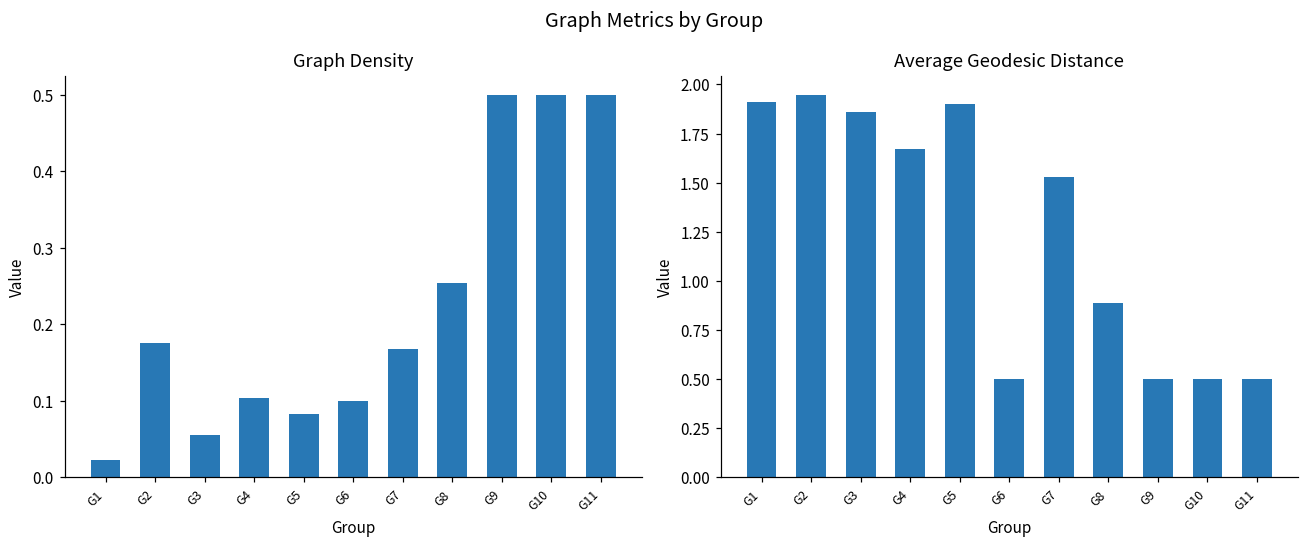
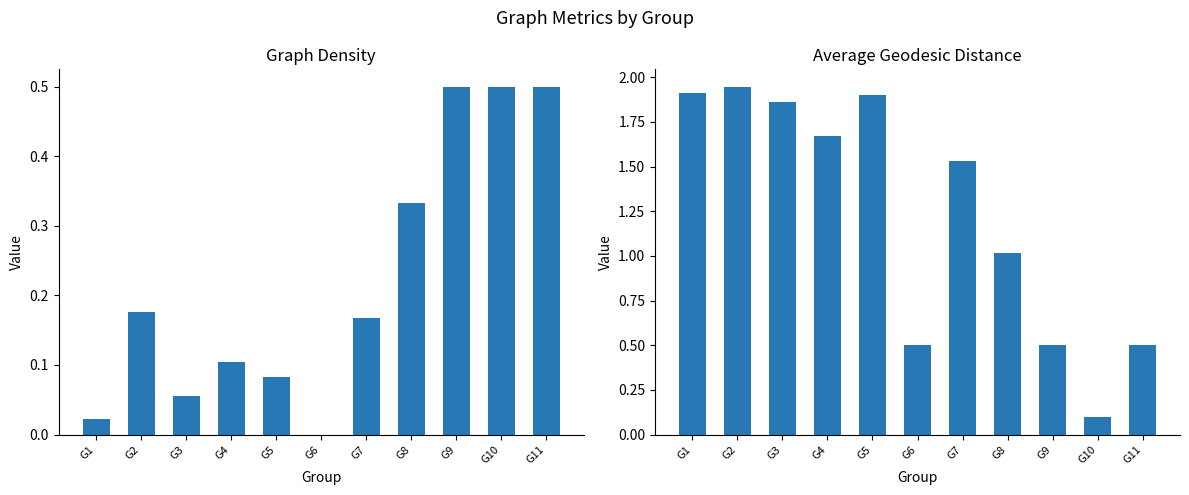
  {
    "Graph Density": {
      "G1": 0.02,
      "G2": 0.18,
      "G3": 0.06,
      "G4": 0.10,
      "G5": 0.08,
-     "G6": 0.1,
+     "G6": 0.0,
      "G7": 0.17,
-     "G8": 0.25,
+     "G8": 0.33,
      "G9": 0.50,
      "G10": 0.50,
      "G11": 0.50
    },
    "Average Geodesic Distance": {
      "G1": 1.91,
      "G2": 1.95,
      "G3": 1.86,
      "G4": 1.67,
      "G5": 1.90,
      "G6": 0.50,
      "G7": 1.53,
-     "G8": 0.89,
+     "G8": 1.01,
      "G9": 0.50,
-     "G10": 0.5,
+     "G10": 0.1,
      "G11": 0.50
    }
  }
